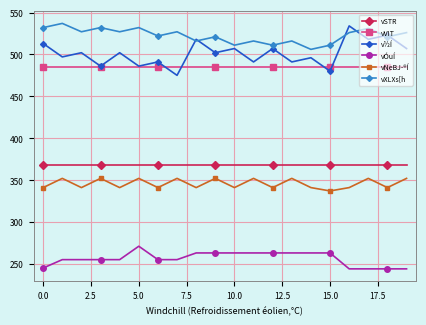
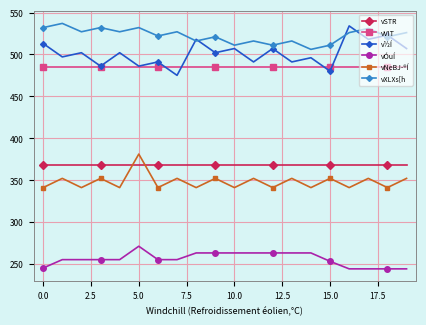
  {
    "vSTR": {
      "0.0": 370,
      "5.0": 370,
      "10.0": 370,
      "15.0": 370
    },
    "vVIT": {
      "0.0": 490,
      "10.0": 490,
      "15.0": 490
    },
    "vÓuÍ": {
      "0.0": 250,
      "5.0": 270,
      "10.0": 260,
-     "15.0": 260
+     "15.0": 250
    },
    "vNeBJ­®Í": {
      "0.0": 340,
-     "5.0": 350,
+     "5.0": 380,
      "10.0": 340,
-     "15.0": 340
+     "15.0": 350
    }
  }
